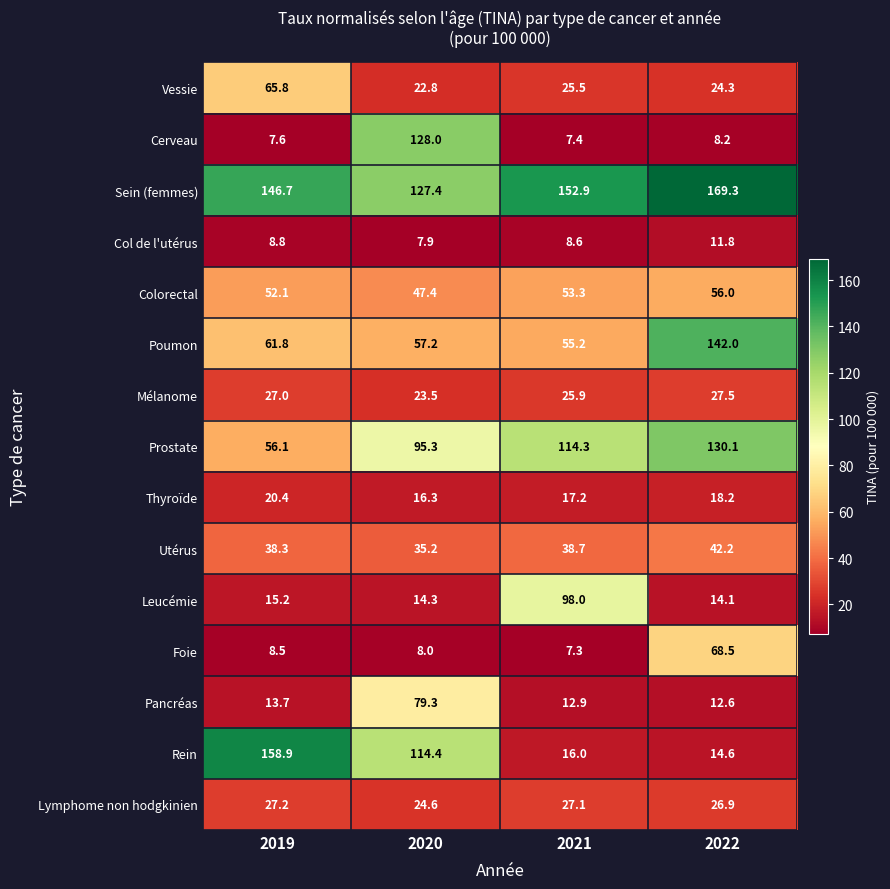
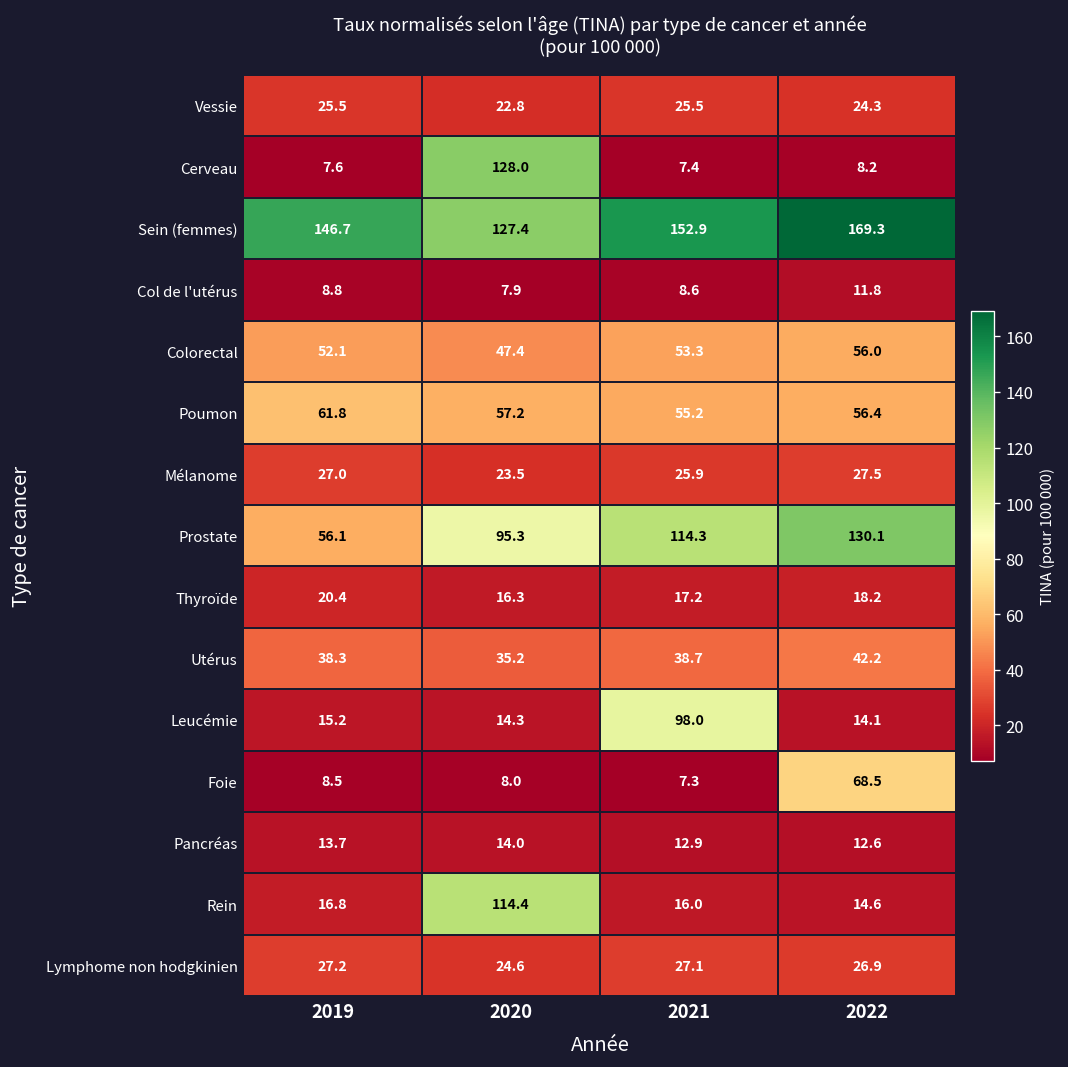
  {
    "Vessie": {
-     "2019": 65.8,
+     "2019": 25.5,
      "2020": 22.8,
      "2021": 25.5,
      "2022": 24.3
    },
    "Cerveau": {
      "2019": 7.6,
      "2020": 128.0,
      "2021": 7.4,
      "2022": 8.2
    },
    "Sein (femmes)": {
      "2019": 146.7,
      "2020": 127.4,
      "2021": 152.9,
      "2022": 169.3
    },
    "Col de l'utérus": {
      "2019": 8.8,
      "2020": 7.9,
      "2021": 8.6,
      "2022": 11.8
    },
    "Colorectal": {
      "2019": 52.1,
      "2020": 47.4,
      "2021": 53.3,
      "2022": 56.0
    },
    "Poumon": {
      "2019": 61.8,
      "2020": 57.2,
      "2021": 55.2,
-     "2022": 142.0
+     "2022": 56.4
    },
    "Mélanome": {
      "2019": 27.0,
      "2020": 23.5,
      "2021": 25.9,
      "2022": 27.5
    },
    "Prostate": {
      "2019": 56.1,
      "2020": 95.3,
      "2021": 114.3,
      "2022": 130.1
    },
    "Thyroïde": {
      "2019": 20.4,
      "2020": 16.3,
      "2021": 17.2,
      "2022": 18.2
    },
    "Utérus": {
      "2019": 38.3,
      "2020": 35.2,
      "2021": 38.7,
      "2022": 42.2
    },
    "Leucémie": {
      "2019": 15.2,
      "2020": 14.3,
      "2021": 98.0,
      "2022": 14.1
    },
    "Foie": {
      "2019": 8.5,
      "2020": 8.0,
      "2021": 7.3,
      "2022": 68.5
    },
    "Pancréas": {
      "2019": 13.7,
-     "2020": 79.3,
+     "2020": 14.0,
      "2021": 12.9,
      "2022": 12.6
    },
    "Rein": {
-     "2019": 158.9,
+     "2019": 16.8,
      "2020": 114.4,
      "2021": 16.0,
      "2022": 14.6
    },
    "Lymphome non hodgkinien": {
      "2019": 27.2,
      "2020": 24.6,
      "2021": 27.1,
      "2022": 26.9
    }
  }
